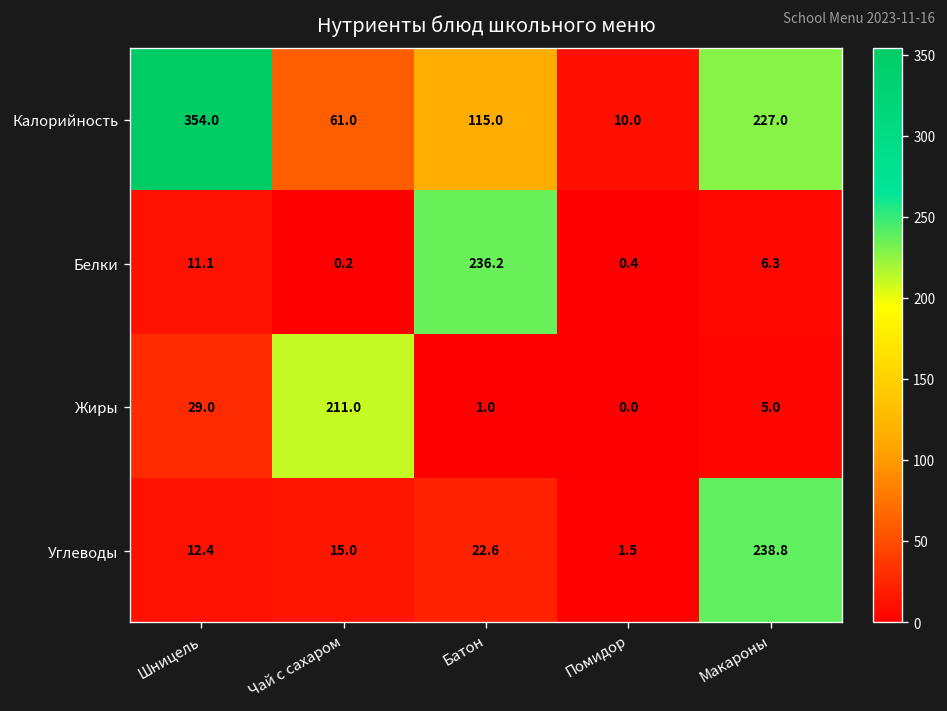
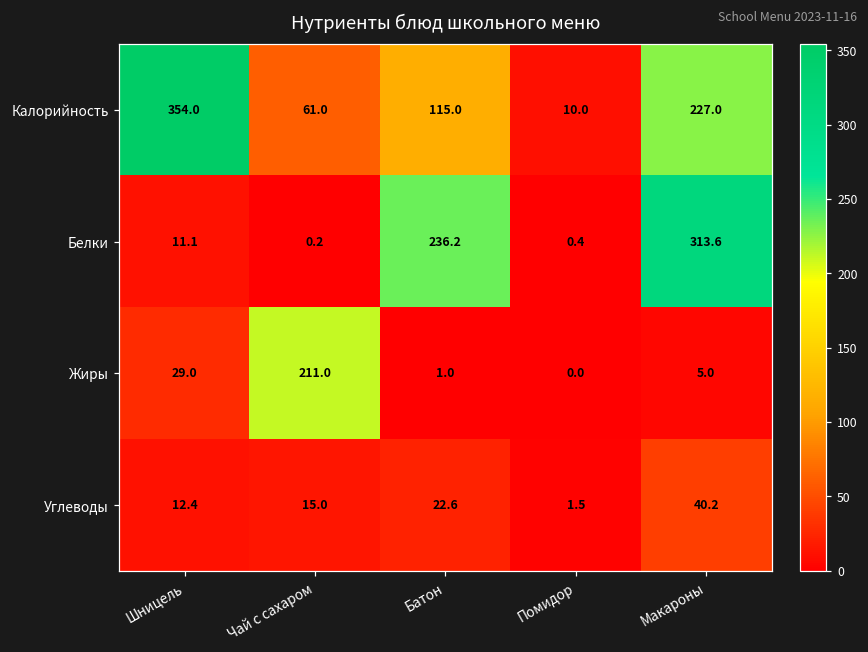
  {
    "Калорийность": {
      "Шницель": 354.0,
      "Чай с сахаром": 61.0,
      "Батон": 115.0,
      "Помидор": 10.0,
      "Макароны": 227.0
    },
    "Белки": {
      "Шницель": 11.1,
      "Чай с сахаром": 0.2,
      "Батон": 236.2,
      "Помидор": 0.4,
-     "Макароны": 6.3
+     "Макароны": 313.6
    },
    "Жиры": {
      "Шницель": 29.0,
      "Чай с сахаром": 211.0,
      "Батон": 1.0,
      "Помидор": 0.0,
      "Макароны": 5.0
    },
    "Углеводы": {
      "Шницель": 12.4,
      "Чай с сахаром": 15.0,
      "Батон": 22.6,
      "Помидор": 1.5,
-     "Макароны": 238.8
+     "Макароны": 40.2
    }
  }
